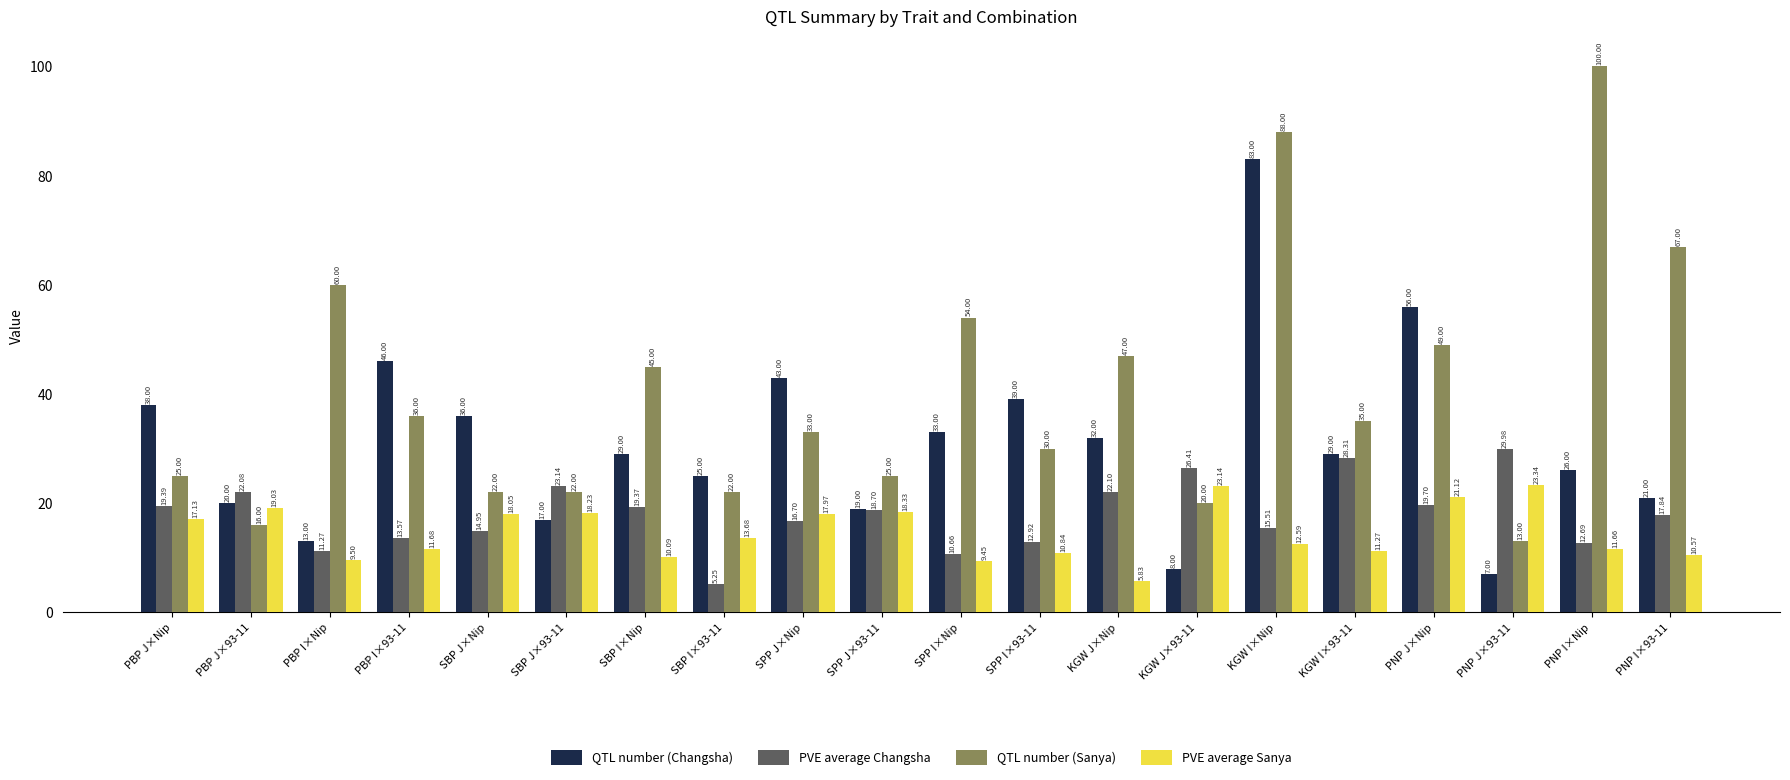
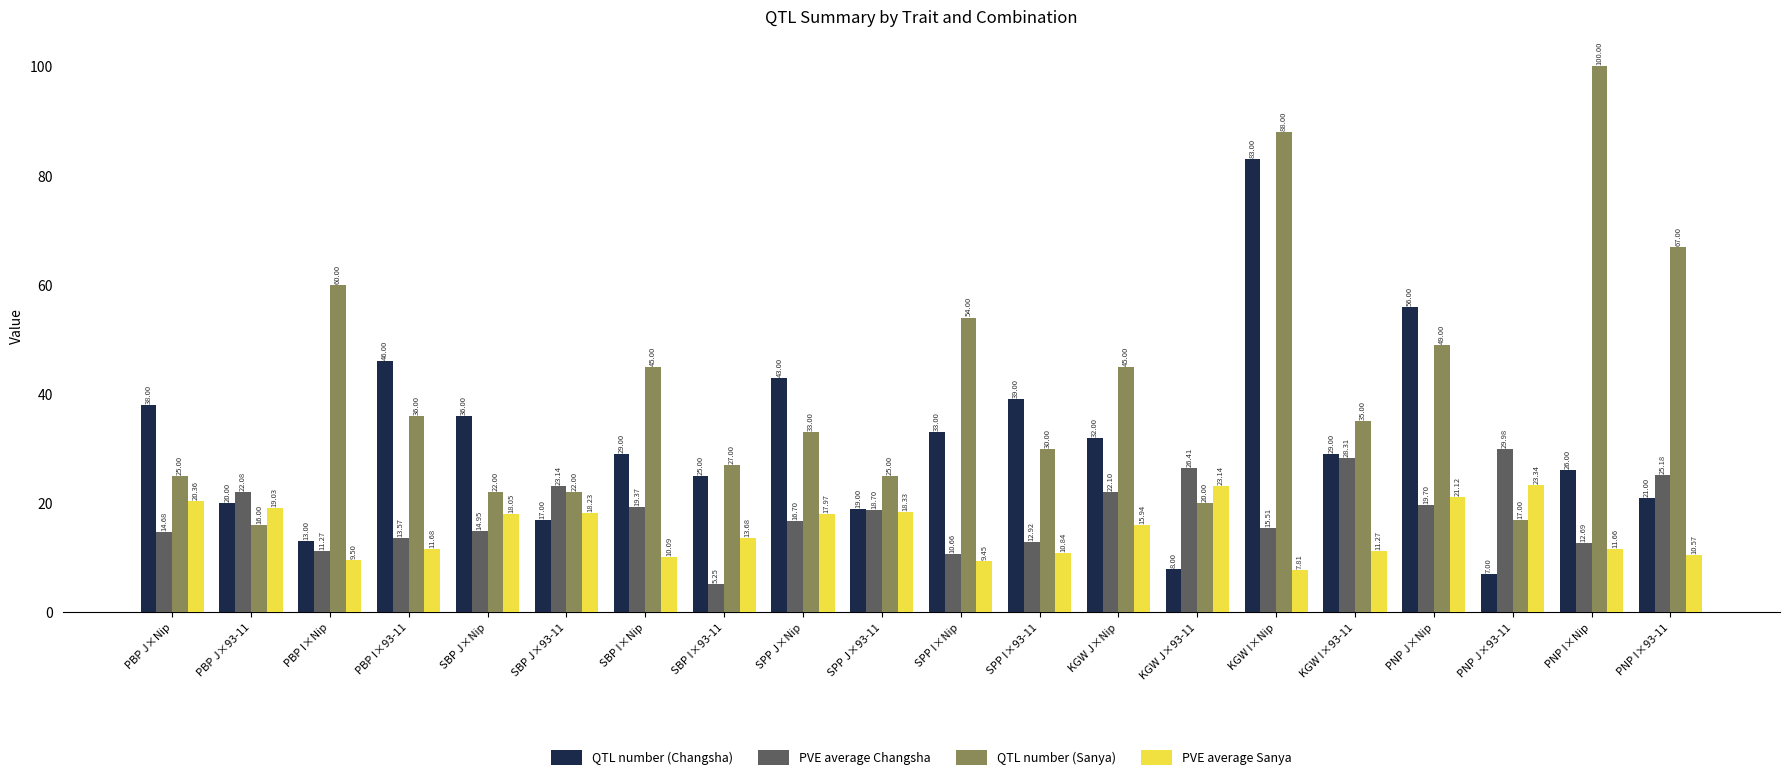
  {
    "QTL number (Changsha)": {
      "PBP J×Nip": 38.00,
      "PBP J×93-11": 20.00,
      "PBP I×Nip": 13.00,
      "PBP I×93-11": 46.00,
      "SBP J×Nip": 36.00,
      "SBP J×93-11": 17.00,
      "SBP I×Nip": 29.00,
      "SBP I×93-11": 25.00,
      "SPP J×Nip": 43.00,
      "SPP J×93-11": 19.00,
      "SPP I×Nip": 33.00,
      "SPP I×93-11": 39.00,
      "KGW J×Nip": 32.00,
      "KGW J×93-11": 8.00,
      "KGW I×Nip": 83.00,
      "KGW I×93-11": 29.00,
      "PNP J×Nip": 56.00,
      "PNP J×93-11": 7.00,
      "PNP I×Nip": 26.00,
      "PNP I×93-11": 21.00
    },
    "PVE average Changsha": {
-     "PBP J×Nip": 19.39,
+     "PBP J×Nip": 14.68,
      "PBP J×93-11": 22.08,
      "PBP I×Nip": 11.27,
      "PBP I×93-11": 13.57,
      "SBP J×Nip": 14.95,
      "SBP J×93-11": 23.14,
      "SBP I×Nip": 19.37,
      "SBP I×93-11": 5.25,
      "SPP J×Nip": 16.70,
      "SPP J×93-11": 18.70,
      "SPP I×Nip": 10.66,
      "SPP I×93-11": 12.92,
      "KGW J×Nip": 22.10,
      "KGW J×93-11": 26.41,
      "KGW I×Nip": 15.51,
      "KGW I×93-11": 28.31,
      "PNP J×Nip": 19.70,
      "PNP J×93-11": 29.98,
      "PNP I×Nip": 12.69,
-     "PNP I×93-11": 17.84
+     "PNP I×93-11": 25.18
    },
    "QTL number (Sanya)": {
      "PBP J×Nip": 25.00,
      "PBP J×93-11": 16.00,
      "PBP I×Nip": 60.00,
      "PBP I×93-11": 36.00,
      "SBP J×Nip": 22.00,
      "SBP J×93-11": 22.00,
      "SBP I×Nip": 45.00,
-     "SBP I×93-11": 22.00,
+     "SBP I×93-11": 27.00,
      "SPP J×Nip": 33.00,
      "SPP J×93-11": 25.00,
      "SPP I×Nip": 54.00,
      "SPP I×93-11": 30.00,
-     "KGW J×Nip": 47.00,
+     "KGW J×Nip": 45.00,
      "KGW J×93-11": 20.00,
      "KGW I×Nip": 88.00,
      "KGW I×93-11": 35.00,
      "PNP J×Nip": 49.00,
-     "PNP J×93-11": 13.00,
+     "PNP J×93-11": 17.00,
      "PNP I×Nip": 100.00,
      "PNP I×93-11": 67.00
    },
    "PVE average Sanya": {
-     "PBP J×Nip": 17.13,
+     "PBP J×Nip": 20.36,
      "PBP J×93-11": 19.03,
      "PBP I×Nip": 9.50,
      "PBP I×93-11": 11.68,
      "SBP J×Nip": 18.05,
      "SBP J×93-11": 18.23,
      "SBP I×Nip": 10.09,
      "SBP I×93-11": 13.68,
      "SPP J×Nip": 17.97,
      "SPP J×93-11": 18.33,
      "SPP I×Nip": 9.45,
      "SPP I×93-11": 10.84,
-     "KGW J×Nip": 5.83,
+     "KGW J×Nip": 15.94,
      "KGW J×93-11": 23.14,
-     "KGW I×Nip": 12.59,
+     "KGW I×Nip": 7.81,
      "KGW I×93-11": 11.27,
      "PNP J×Nip": 21.12,
      "PNP J×93-11": 23.34,
      "PNP I×Nip": 11.66,
      "PNP I×93-11": 10.57
    }
  }
